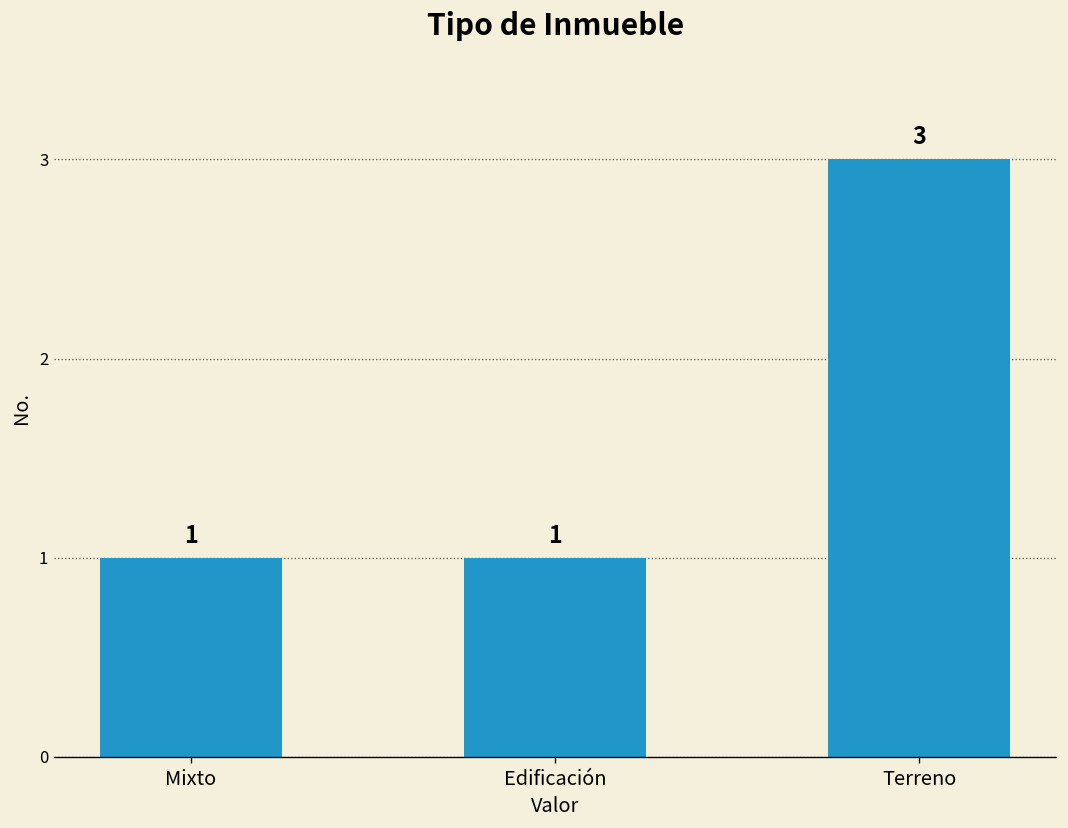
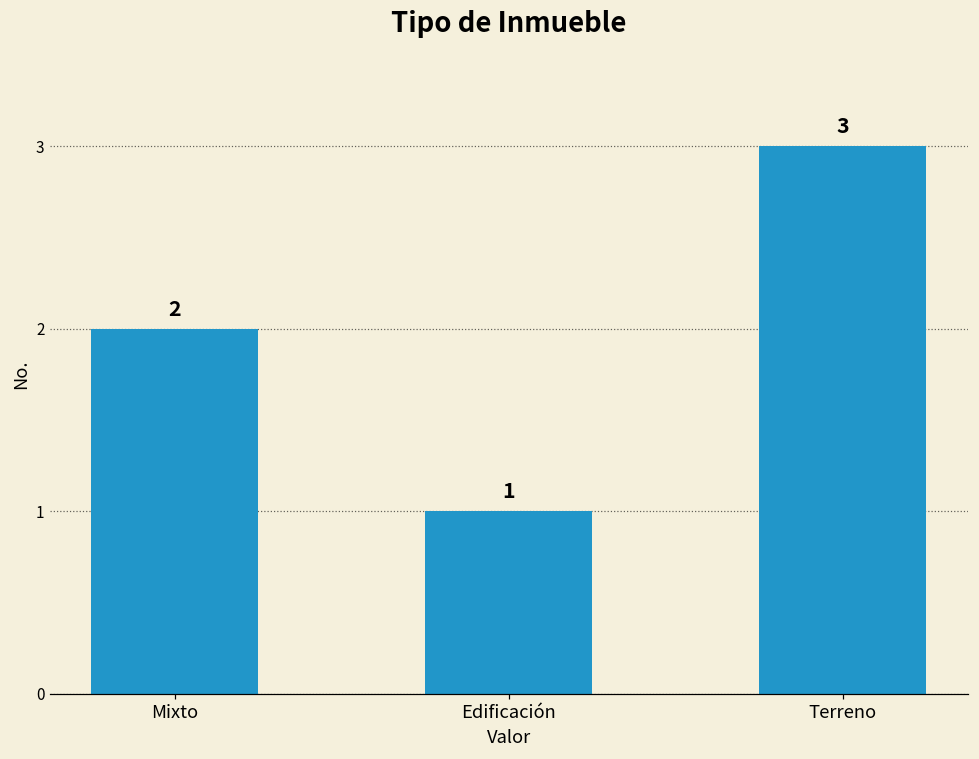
  {
-   "Mixto": 1,
+   "Mixto": 2,
    "Edificación": 1,
    "Terreno": 3
  }
